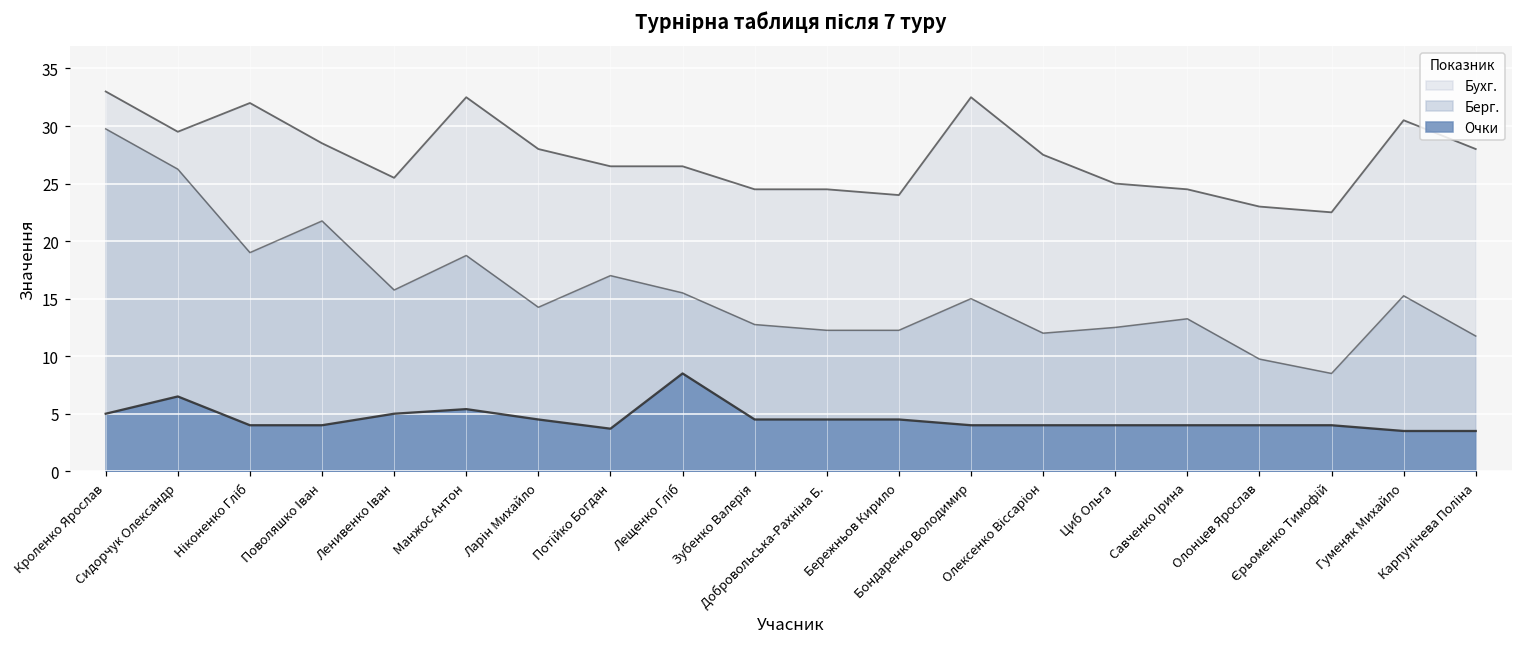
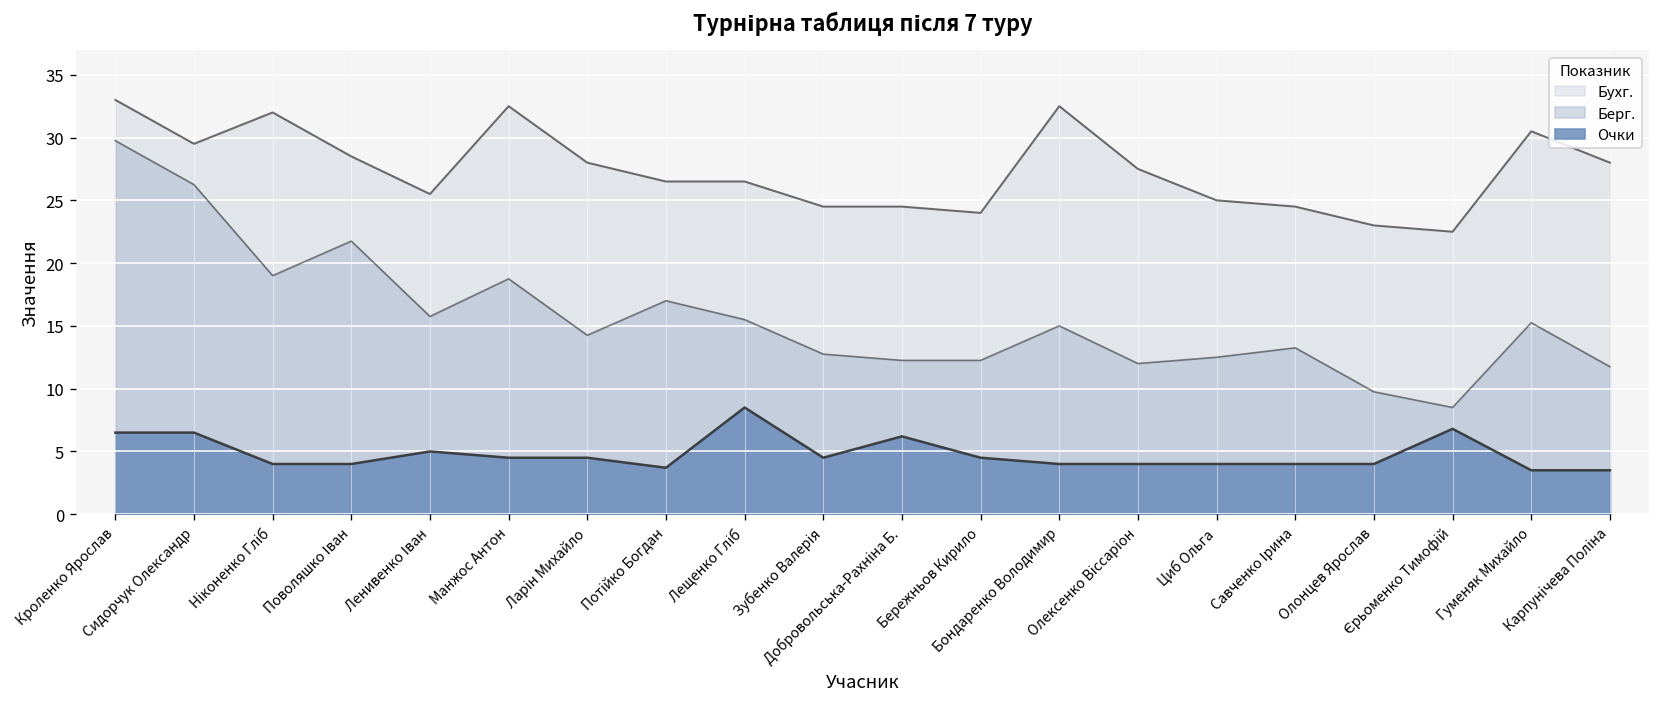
  {
    "Очки": {
-     "Кроленко Ярослав": 5.0,
+     "Кроленко Ярослав": 6.5,
      "Сидорчук Олександр": 6.5,
      "Ніконенко Гліб": 4.0,
      "Поволяшко Іван": 4.0,
      "Ленивенко Іван": 5.0,
-     "Манжос Антон": 5.4,
+     "Манжос Антон": 4.5,
      "Ларін Михайло": 4.5,
      "Потійко Богдан": 3.7,
      "Лещенко Гліб": 8.5,
      "Зубенко Валерія": 4.5,
-     "Добровольська-Рахніна Б.": 4.5,
+     "Добровольська-Рахніна Б.": 6.2,
      "Бережньов Кирило": 4.5,
      "Бондаренко Володимир": 4.0,
      "Олексенко Віссаріон": 4.0,
      "Циб Ольга": 4.0,
      "Савченко Ірина": 4.0,
      "Олонцев Ярослав": 4.0,
-     "Єрьоменко Тимофій": 4.0,
+     "Єрьоменко Тимофій": 6.8,
      "Гуменяк Михайло": 3.5,
      "Карпунічева Поліна": 3.5
    }
  }
